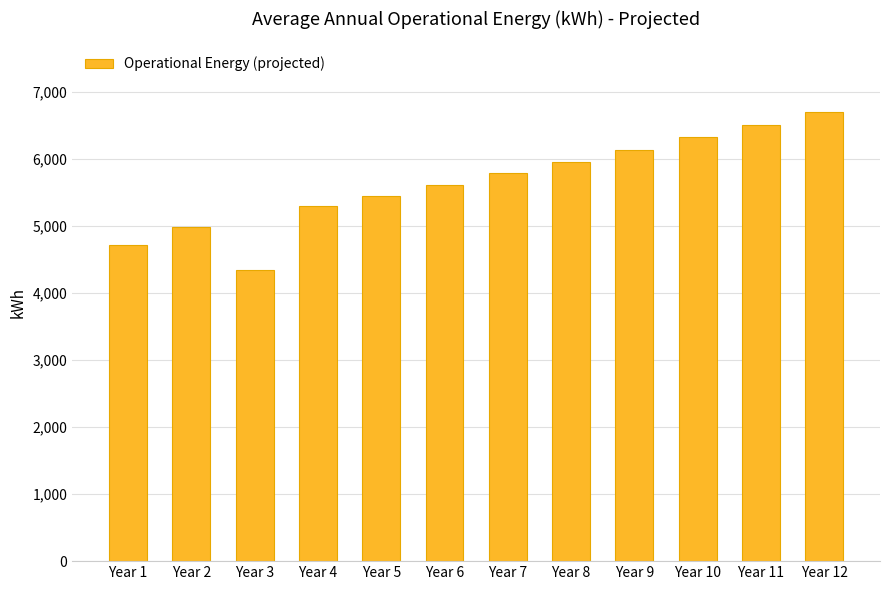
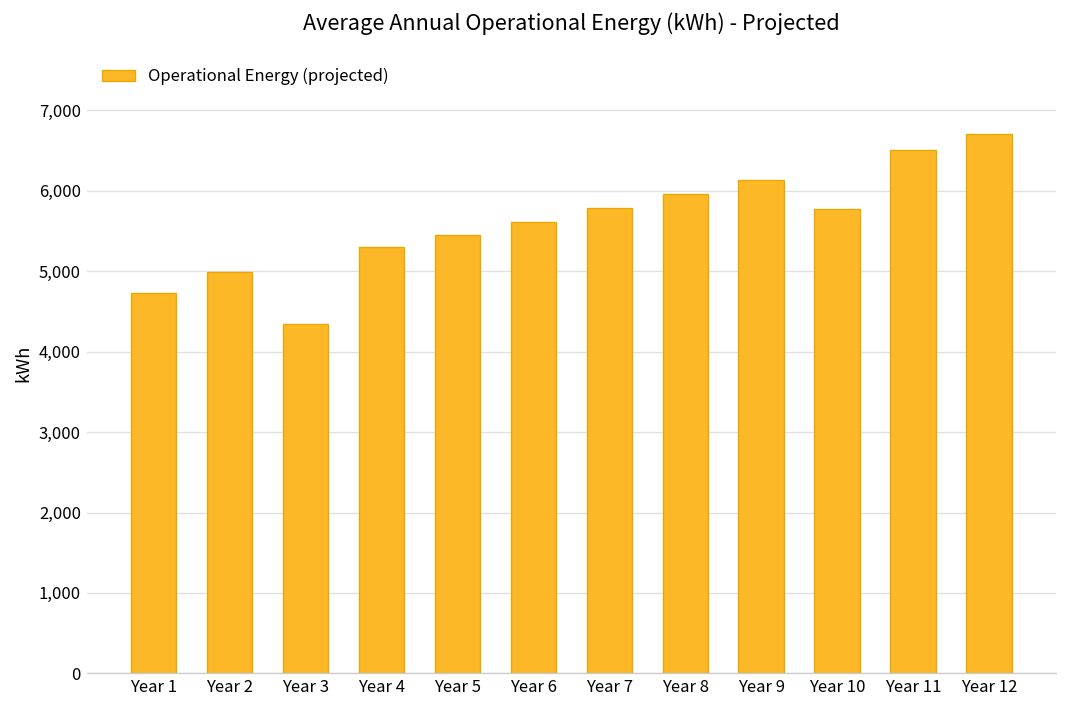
  {
    "Year 1": "4,700",
    "Year 2": "5,000",
    "Year 3": "4,300",
    "Year 4": "5,300",
    "Year 5": "5,500",
    "Year 6": "5,600",
    "Year 7": "5,800",
    "Year 8": "6,000",
    "Year 9": "6,100",
-   "Year 10": "6,300",
+   "Year 10": "5,800",
    "Year 11": "6,500",
    "Year 12": "6,700"
  }
